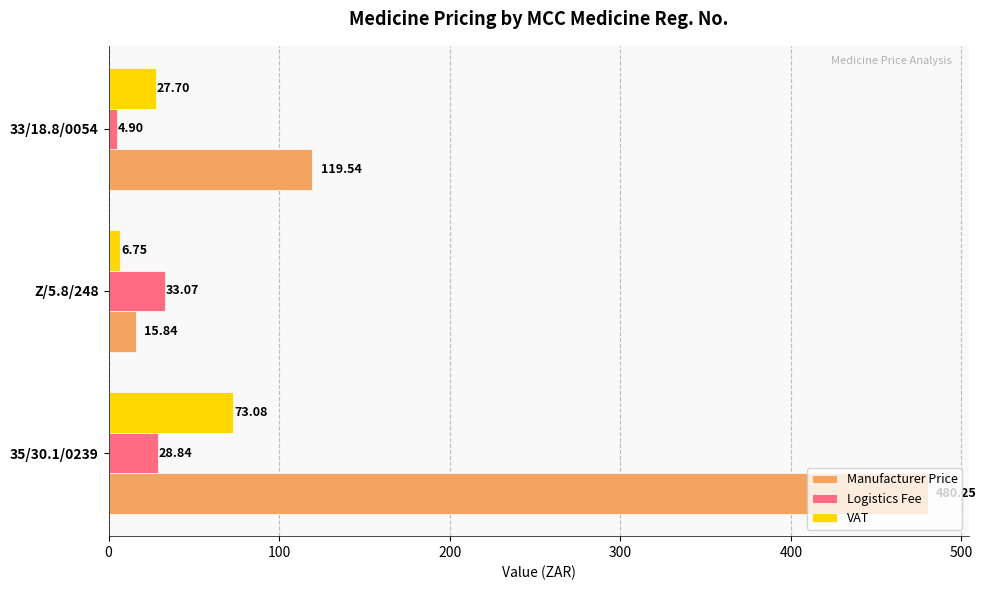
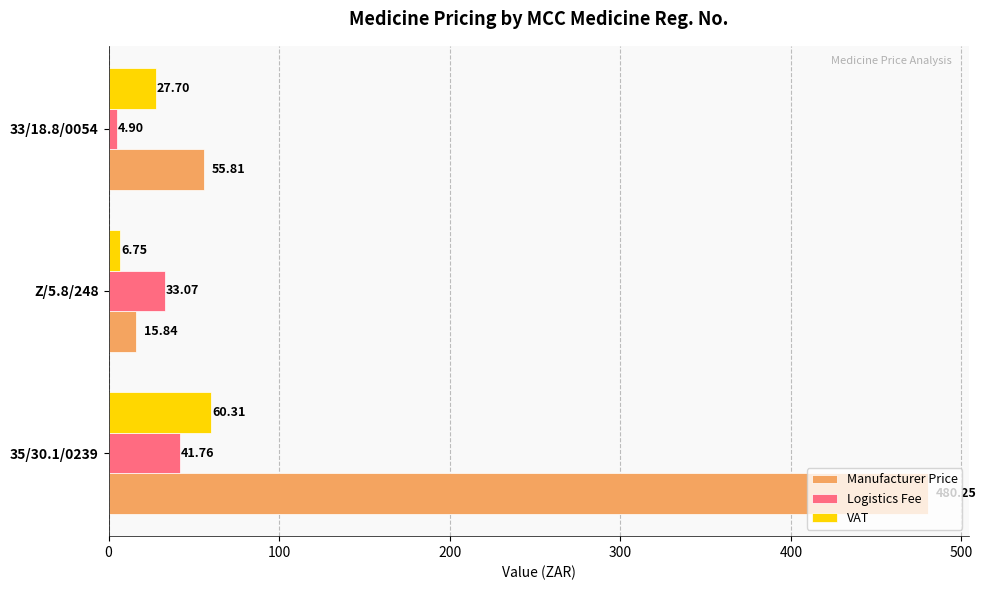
  {
    "Manufacturer Price": {
-     "33/18.8/0054": 119.54,
+     "33/18.8/0054": 55.81,
      "Z/5.8/248": 15.84
    },
    "Logistics Fee": {
      "33/18.8/0054": 4.90,
      "Z/5.8/248": 33.07,
-     "35/30.1/0239": 28.84
+     "35/30.1/0239": 41.76
    },
    "VAT": {
      "33/18.8/0054": 27.70,
      "Z/5.8/248": 6.75,
-     "35/30.1/0239": 73.08
+     "35/30.1/0239": 60.31
    }
  }
